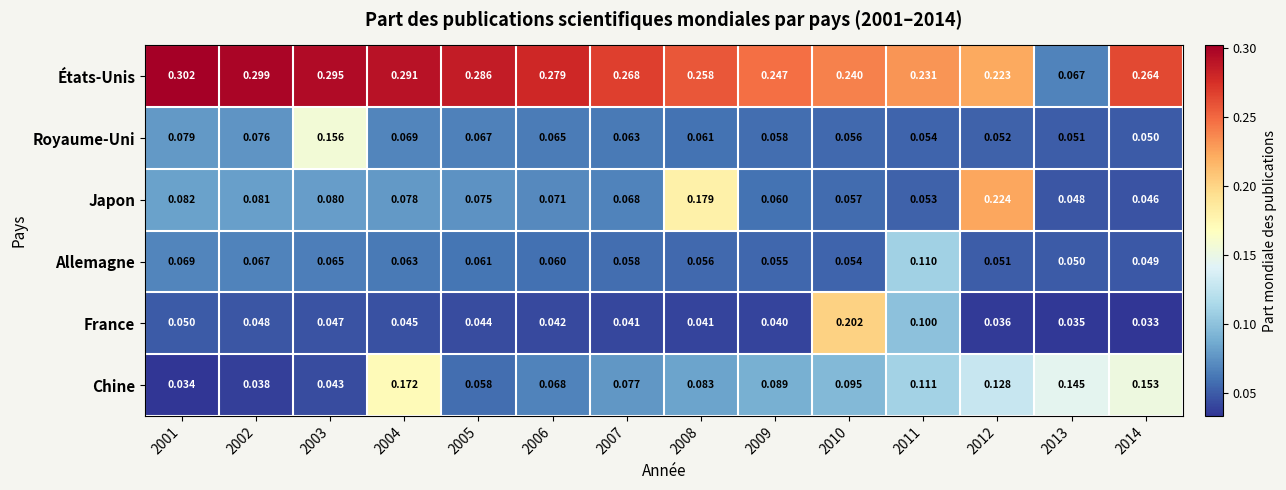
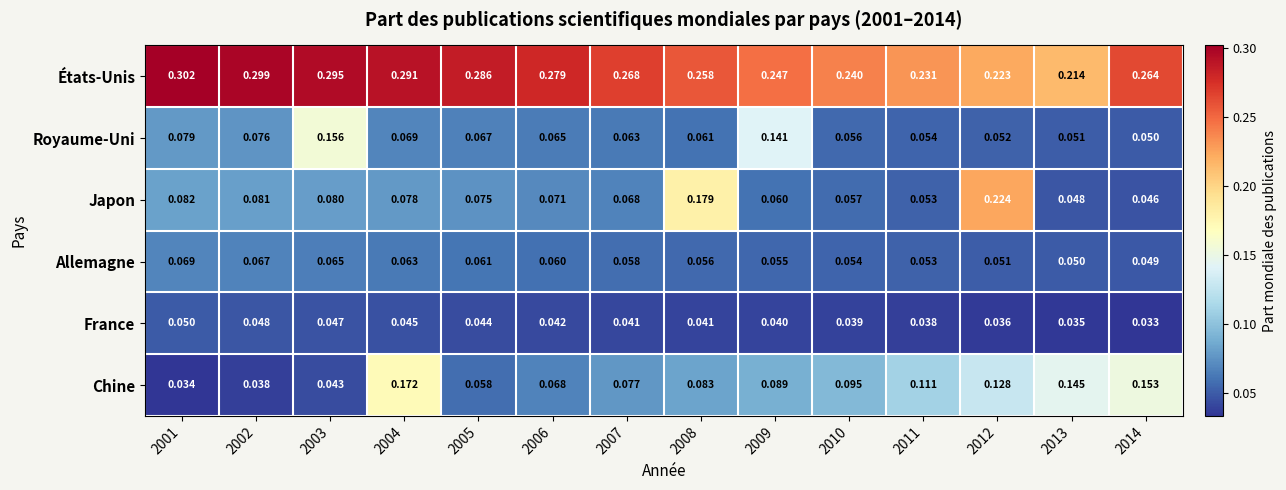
  {
    "États-Unis": {
      "2001": 0.302,
      "2002": 0.299,
      "2003": 0.295,
      "2004": 0.291,
      "2005": 0.286,
      "2006": 0.279,
      "2007": 0.268,
      "2008": 0.258,
      "2009": 0.247,
      "2010": 0.240,
      "2011": 0.231,
      "2012": 0.223,
-     "2013": 0.067,
+     "2013": 0.214,
      "2014": 0.264
    },
    "Royaume-Uni": {
      "2001": 0.079,
      "2002": 0.076,
      "2003": 0.156,
      "2004": 0.069,
      "2005": 0.067,
      "2006": 0.065,
      "2007": 0.063,
      "2008": 0.061,
-     "2009": 0.058,
+     "2009": 0.141,
      "2010": 0.056,
      "2011": 0.054,
      "2012": 0.052,
      "2013": 0.051,
      "2014": 0.050
    },
    "Japon": {
      "2001": 0.082,
      "2002": 0.081,
      "2003": 0.080,
      "2004": 0.078,
      "2005": 0.075,
      "2006": 0.071,
      "2007": 0.068,
      "2008": 0.179,
      "2009": 0.060,
      "2010": 0.057,
      "2011": 0.053,
      "2012": 0.224,
      "2013": 0.048,
      "2014": 0.046
    },
    "Allemagne": {
      "2001": 0.069,
      "2002": 0.067,
      "2003": 0.065,
      "2004": 0.063,
      "2005": 0.061,
      "2006": 0.060,
      "2007": 0.058,
      "2008": 0.056,
      "2009": 0.055,
      "2010": 0.054,
-     "2011": 0.110,
+     "2011": 0.053,
      "2012": 0.051,
      "2013": 0.050,
      "2014": 0.049
    },
    "France": {
      "2001": 0.050,
      "2002": 0.048,
      "2003": 0.047,
      "2004": 0.045,
      "2005": 0.044,
      "2006": 0.042,
      "2007": 0.041,
      "2008": 0.041,
      "2009": 0.040,
-     "2010": 0.202,
-     "2011": 0.100,
+     "2010": 0.039,
+     "2011": 0.038,
      "2012": 0.036,
      "2013": 0.035,
      "2014": 0.033
    },
    "Chine": {
      "2001": 0.034,
      "2002": 0.038,
      "2003": 0.043,
      "2004": 0.172,
      "2005": 0.058,
      "2006": 0.068,
      "2007": 0.077,
      "2008": 0.083,
      "2009": 0.089,
      "2010": 0.095,
      "2011": 0.111,
      "2012": 0.128,
      "2013": 0.145,
      "2014": 0.153
    }
  }
